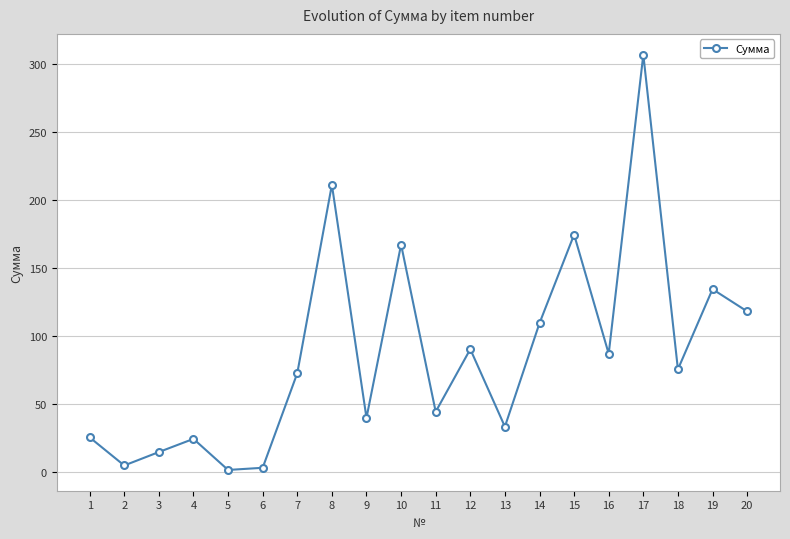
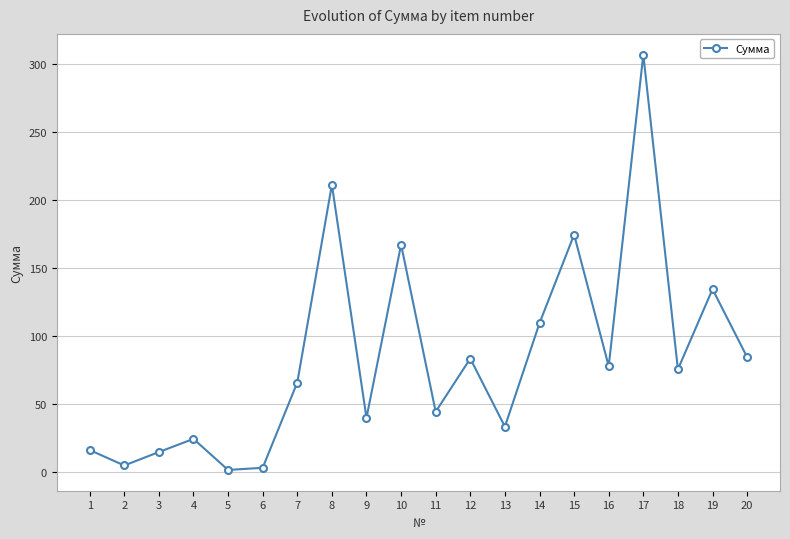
  {
-   "1": 25,
+   "1": 16,
    "2": 5,
    "3": 14,
    "4": 24,
    "5": 1,
    "6": 3,
-   "7": 72,
+   "7": 66,
    "8": 211,
    "9": 40,
    "10": 167,
    "11": 44,
-   "12": 90,
+   "12": 83,
    "13": 33,
    "14": 109,
    "15": 175,
-   "16": 87,
+   "16": 78,
    "17": 307,
    "18": 75,
    "19": 134,
-   "20": 118
+   "20": 84
  }
